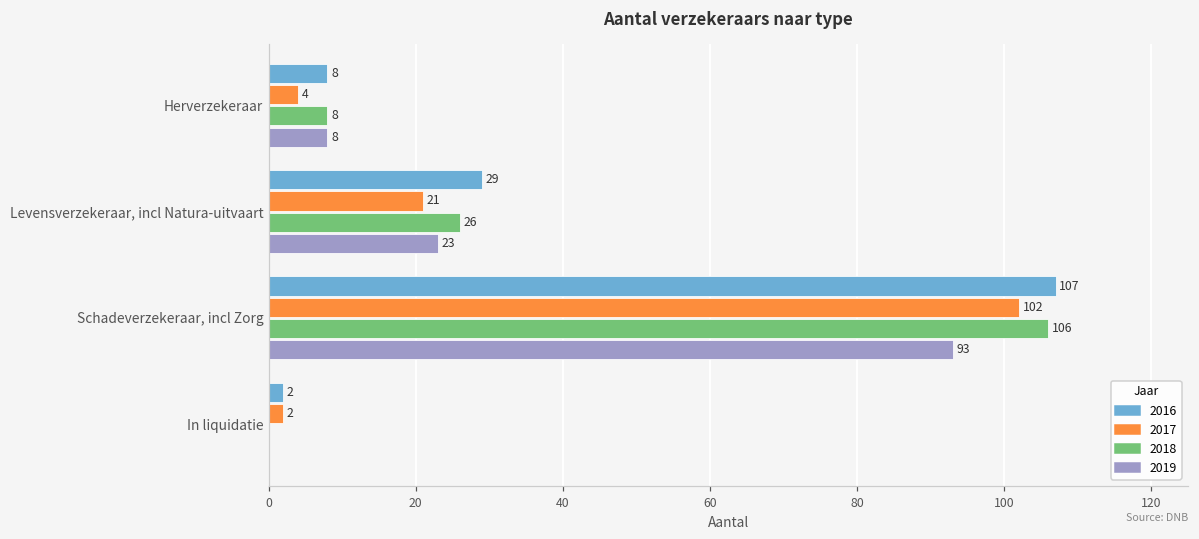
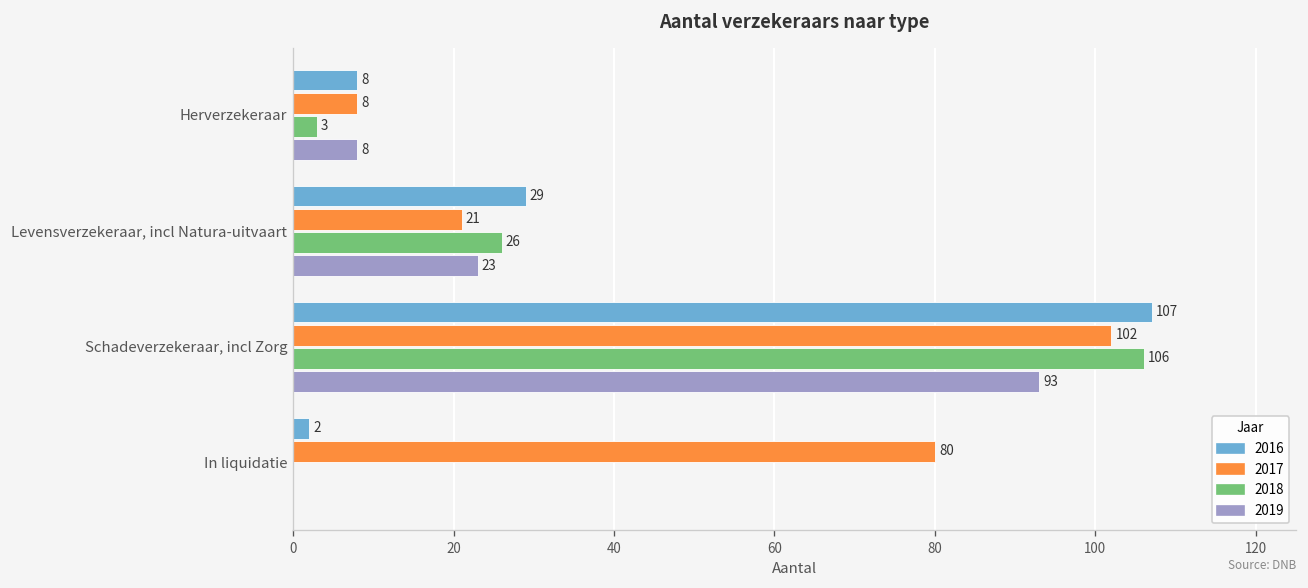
  {
    "2017": {
-     "Herverzekeraar": 4,
+     "Herverzekeraar": 8,
      "Levensverzekeraar, incl Natura-uitvaart": 21,
      "Schadeverzekeraar, incl Zorg": 102,
-     "In liquidatie": 2
+     "In liquidatie": 80
    },
    "2018": {
-     "Herverzekeraar": 8,
+     "Herverzekeraar": 3,
      "Levensverzekeraar, incl Natura-uitvaart": 26,
      "Schadeverzekeraar, incl Zorg": 106
    }
  }
